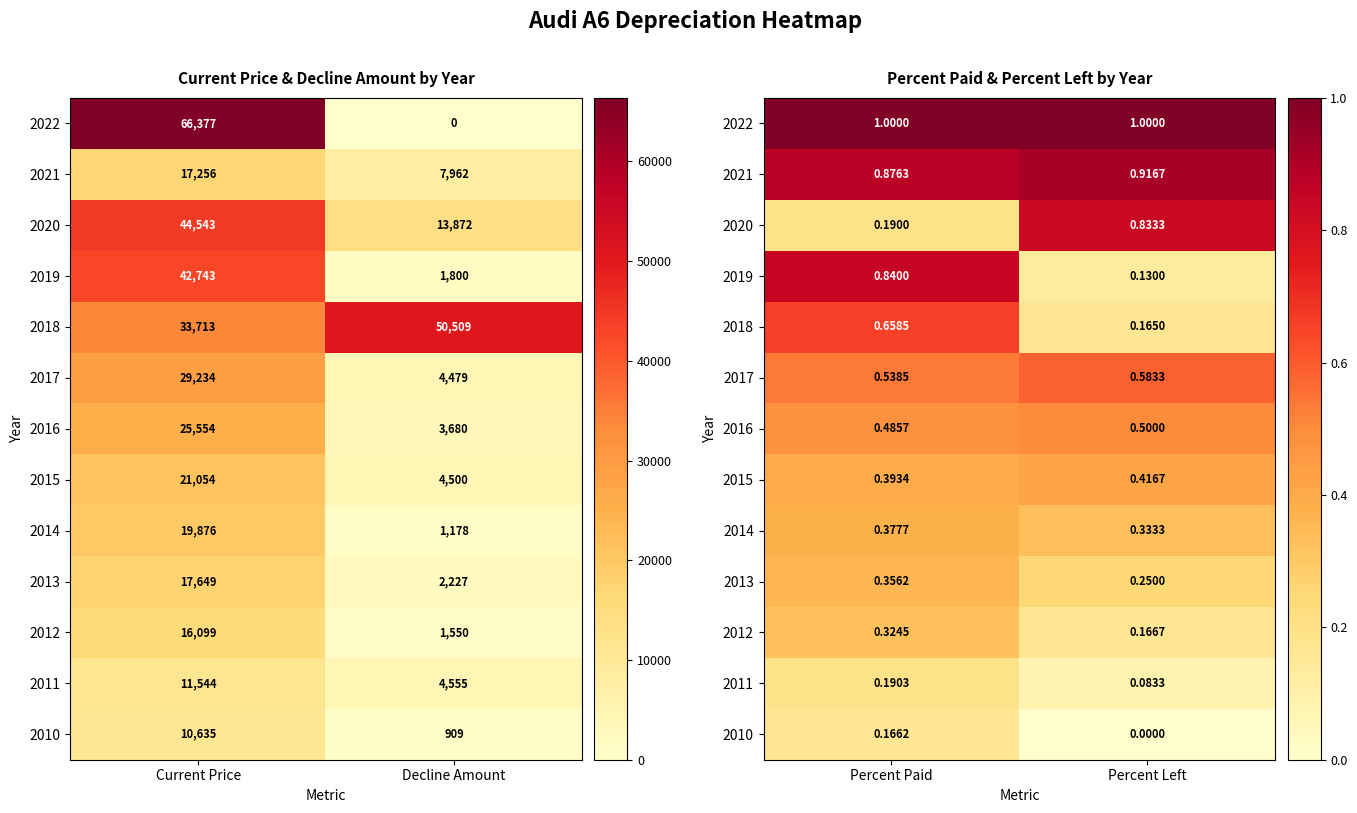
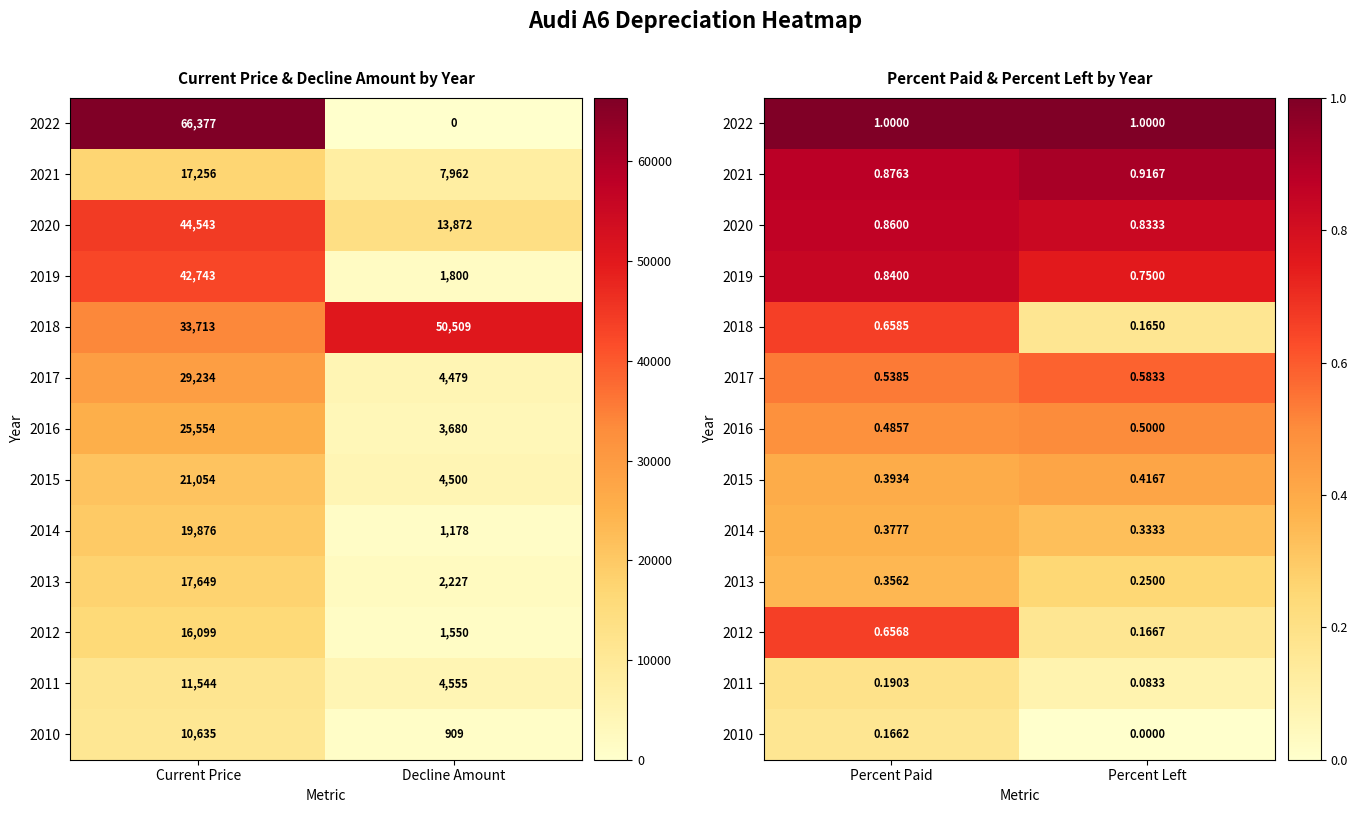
  {
    "Current Price & Decline Amount by Year": {
      "2022": {
        "Current Price": "66,377",
        "Decline Amount": "0"
      },
      "2021": {
        "Current Price": "17,256",
        "Decline Amount": "7,962"
      },
      "2020": {
        "Current Price": "44,543",
        "Decline Amount": "13,872"
      },
      "2019": {
        "Current Price": "42,743",
        "Decline Amount": "1,800"
      },
      "2018": {
        "Current Price": "33,713",
        "Decline Amount": "50,509"
      },
      "2017": {
        "Current Price": "29,234",
        "Decline Amount": "4,479"
      },
      "2016": {
        "Current Price": "25,554",
        "Decline Amount": "3,680"
      },
      "2015": {
        "Current Price": "21,054",
        "Decline Amount": "4,500"
      },
      "2014": {
        "Current Price": "19,876",
        "Decline Amount": "1,178"
      },
      "2013": {
        "Current Price": "17,649",
        "Decline Amount": "2,227"
      },
      "2012": {
        "Current Price": "16,099",
        "Decline Amount": "1,550"
      },
      "2011": {
        "Current Price": "11,544",
        "Decline Amount": "4,555"
      },
      "2010": {
        "Current Price": "10,635",
        "Decline Amount": "909"
      }
    },
    "Percent Paid & Percent Left by Year": {
      "2022": {
        "Percent Paid": "1.0000",
        "Percent Left": "1.0000"
      },
      "2021": {
        "Percent Paid": "0.8763",
        "Percent Left": "0.9167"
      },
      "2020": {
-       "Percent Paid": "0.1900",
+       "Percent Paid": "0.8600",
        "Percent Left": "0.8333"
      },
      "2019": {
        "Percent Paid": "0.8400",
-       "Percent Left": "0.1300"
+       "Percent Left": "0.7500"
      },
      "2018": {
        "Percent Paid": "0.6585",
        "Percent Left": "0.1650"
      },
      "2017": {
        "Percent Paid": "0.5385",
        "Percent Left": "0.5833"
      },
      "2016": {
        "Percent Paid": "0.4857",
        "Percent Left": "0.5000"
      },
      "2015": {
        "Percent Paid": "0.3934",
        "Percent Left": "0.4167"
      },
      "2014": {
        "Percent Paid": "0.3777",
        "Percent Left": "0.3333"
      },
      "2013": {
        "Percent Paid": "0.3562",
        "Percent Left": "0.2500"
      },
      "2012": {
-       "Percent Paid": "0.3245",
+       "Percent Paid": "0.6568",
        "Percent Left": "0.1667"
      },
      "2011": {
        "Percent Paid": "0.1903",
        "Percent Left": "0.0833"
      },
      "2010": {
        "Percent Paid": "0.1662",
        "Percent Left": "0.0000"
      }
    }
  }
